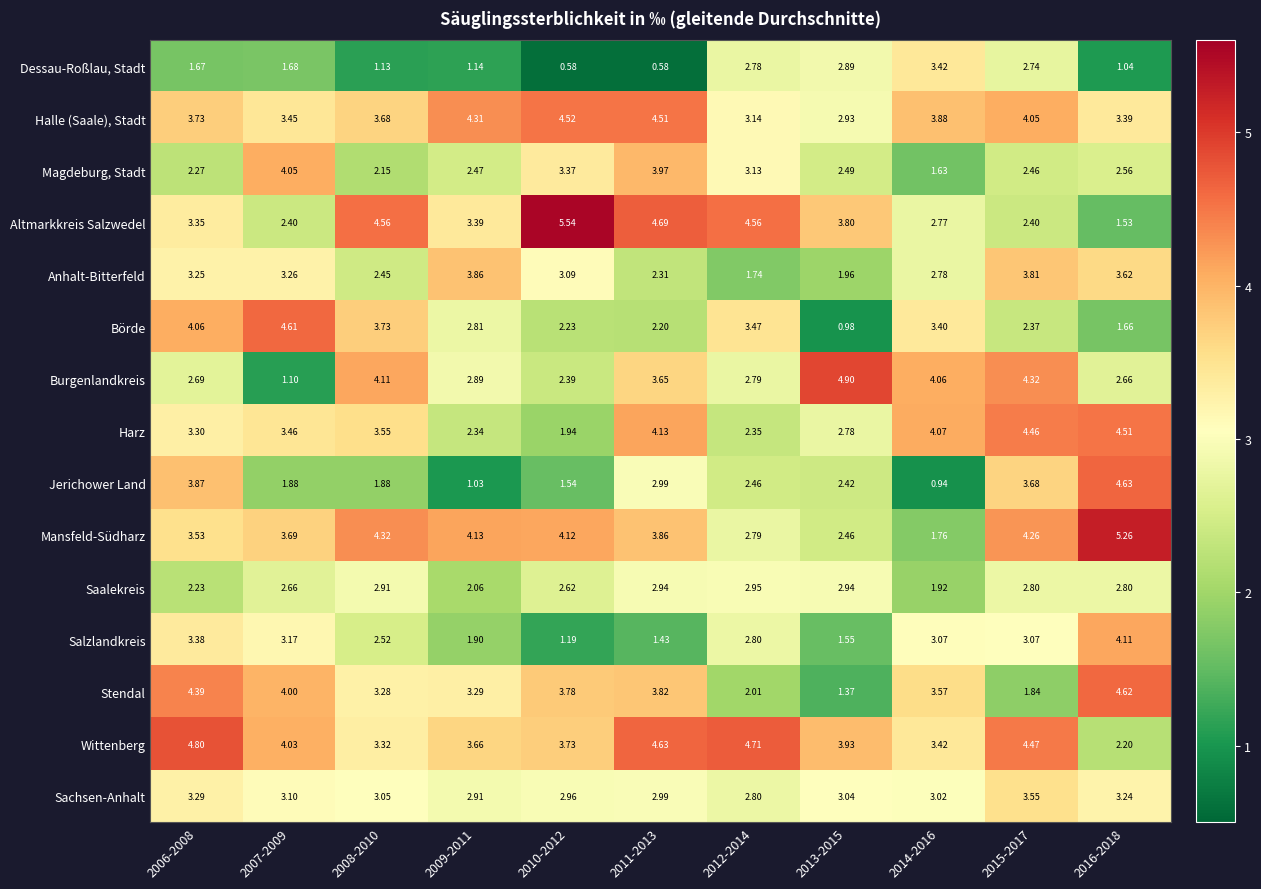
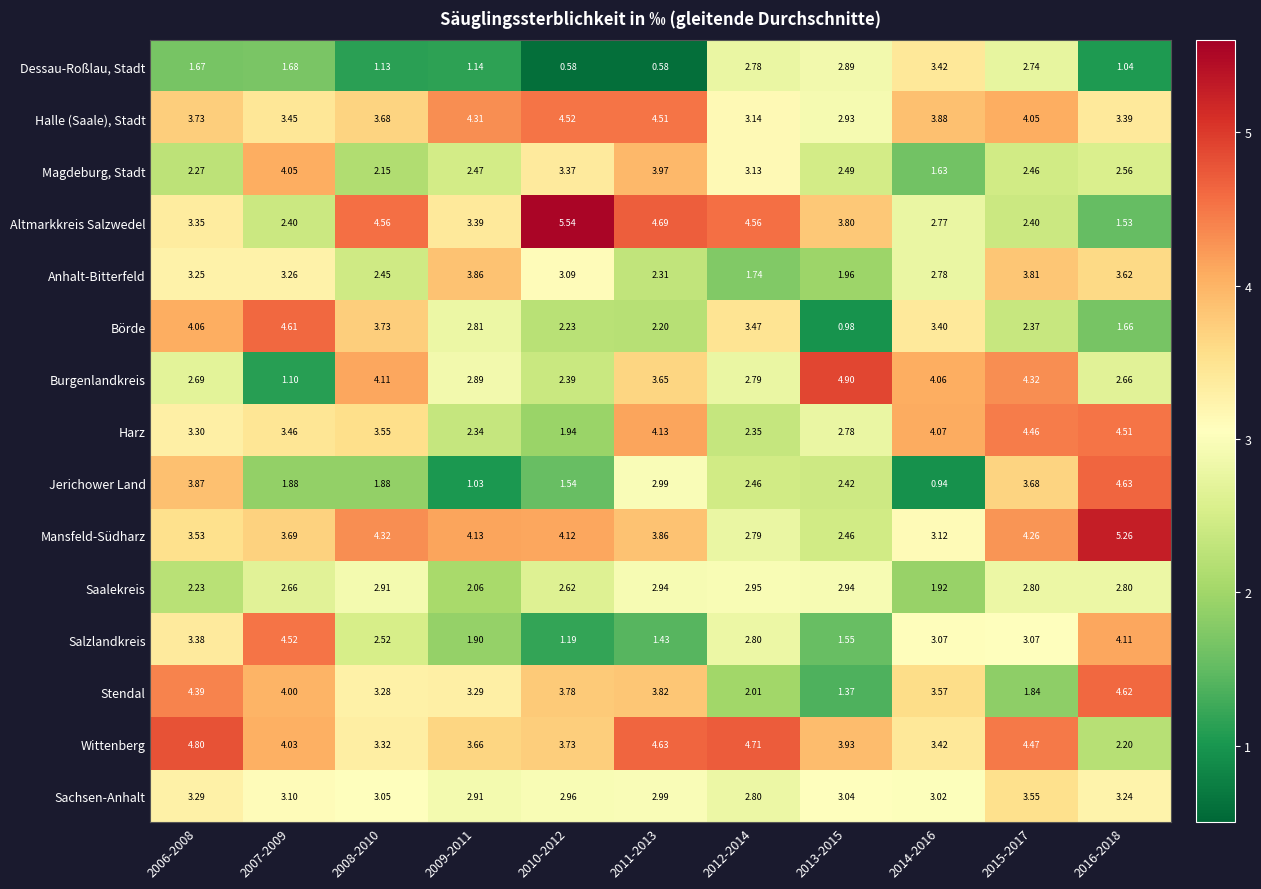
  {
    "Dessau-Roßlau, Stadt": {
      "2006-2008": 1.67,
      "2007-2009": 1.68,
      "2008-2010": 1.13,
      "2009-2011": 1.14,
      "2010-2012": 0.58,
      "2011-2013": 0.58,
      "2012-2014": 2.78,
      "2013-2015": 2.89,
      "2014-2016": 3.42,
      "2015-2017": 2.74,
      "2016-2018": 1.04
    },
    "Halle (Saale), Stadt": {
      "2006-2008": 3.73,
      "2007-2009": 3.45,
      "2008-2010": 3.68,
      "2009-2011": 4.31,
      "2010-2012": 4.52,
      "2011-2013": 4.51,
      "2012-2014": 3.14,
      "2013-2015": 2.93,
      "2014-2016": 3.88,
      "2015-2017": 4.05,
      "2016-2018": 3.39
    },
    "Magdeburg, Stadt": {
      "2006-2008": 2.27,
      "2007-2009": 4.05,
      "2008-2010": 2.15,
      "2009-2011": 2.47,
      "2010-2012": 3.37,
      "2011-2013": 3.97,
      "2012-2014": 3.13,
      "2013-2015": 2.49,
      "2014-2016": 1.63,
      "2015-2017": 2.46,
      "2016-2018": 2.56
    },
    "Altmarkkreis Salzwedel": {
      "2006-2008": 3.35,
      "2007-2009": 2.40,
      "2008-2010": 4.56,
      "2009-2011": 3.39,
      "2010-2012": 5.54,
      "2011-2013": 4.69,
      "2012-2014": 4.56,
      "2013-2015": 3.80,
      "2014-2016": 2.77,
      "2015-2017": 2.40,
      "2016-2018": 1.53
    },
    "Anhalt-Bitterfeld": {
      "2006-2008": 3.25,
      "2007-2009": 3.26,
      "2008-2010": 2.45,
      "2009-2011": 3.86,
      "2010-2012": 3.09,
      "2011-2013": 2.31,
      "2012-2014": 1.74,
      "2013-2015": 1.96,
      "2014-2016": 2.78,
      "2015-2017": 3.81,
      "2016-2018": 3.62
    },
    "Börde": {
      "2006-2008": 4.06,
      "2007-2009": 4.61,
      "2008-2010": 3.73,
      "2009-2011": 2.81,
      "2010-2012": 2.23,
      "2011-2013": 2.20,
      "2012-2014": 3.47,
      "2013-2015": 0.98,
      "2014-2016": 3.40,
      "2015-2017": 2.37,
      "2016-2018": 1.66
    },
    "Burgenlandkreis": {
      "2006-2008": 2.69,
      "2007-2009": 1.10,
      "2008-2010": 4.11,
      "2009-2011": 2.89,
      "2010-2012": 2.39,
      "2011-2013": 3.65,
      "2012-2014": 2.79,
      "2013-2015": 4.90,
      "2014-2016": 4.06,
      "2015-2017": 4.32,
      "2016-2018": 2.66
    },
    "Harz": {
      "2006-2008": 3.30,
      "2007-2009": 3.46,
      "2008-2010": 3.55,
      "2009-2011": 2.34,
      "2010-2012": 1.94,
      "2011-2013": 4.13,
      "2012-2014": 2.35,
      "2013-2015": 2.78,
      "2014-2016": 4.07,
      "2015-2017": 4.46,
      "2016-2018": 4.51
    },
    "Jerichower Land": {
      "2006-2008": 3.87,
      "2007-2009": 1.88,
      "2008-2010": 1.88,
      "2009-2011": 1.03,
      "2010-2012": 1.54,
      "2011-2013": 2.99,
      "2012-2014": 2.46,
      "2013-2015": 2.42,
      "2014-2016": 0.94,
      "2015-2017": 3.68,
      "2016-2018": 4.63
    },
    "Mansfeld-Südharz": {
      "2006-2008": 3.53,
      "2007-2009": 3.69,
      "2008-2010": 4.32,
      "2009-2011": 4.13,
      "2010-2012": 4.12,
      "2011-2013": 3.86,
      "2012-2014": 2.79,
      "2013-2015": 2.46,
-     "2014-2016": 1.76,
+     "2014-2016": 3.12,
      "2015-2017": 4.26,
      "2016-2018": 5.26
    },
    "Saalekreis": {
      "2006-2008": 2.23,
      "2007-2009": 2.66,
      "2008-2010": 2.91,
      "2009-2011": 2.06,
      "2010-2012": 2.62,
      "2011-2013": 2.94,
      "2012-2014": 2.95,
      "2013-2015": 2.94,
      "2014-2016": 1.92,
      "2015-2017": 2.80,
      "2016-2018": 2.80
    },
    "Salzlandkreis": {
      "2006-2008": 3.38,
-     "2007-2009": 3.17,
+     "2007-2009": 4.52,
      "2008-2010": 2.52,
      "2009-2011": 1.90,
      "2010-2012": 1.19,
      "2011-2013": 1.43,
      "2012-2014": 2.80,
      "2013-2015": 1.55,
      "2014-2016": 3.07,
      "2015-2017": 3.07,
      "2016-2018": 4.11
    },
    "Stendal": {
      "2006-2008": 4.39,
      "2007-2009": 4.00,
      "2008-2010": 3.28,
      "2009-2011": 3.29,
      "2010-2012": 3.78,
      "2011-2013": 3.82,
      "2012-2014": 2.01,
      "2013-2015": 1.37,
      "2014-2016": 3.57,
      "2015-2017": 1.84,
      "2016-2018": 4.62
    },
    "Wittenberg": {
      "2006-2008": 4.80,
      "2007-2009": 4.03,
      "2008-2010": 3.32,
      "2009-2011": 3.66,
      "2010-2012": 3.73,
      "2011-2013": 4.63,
      "2012-2014": 4.71,
      "2013-2015": 3.93,
      "2014-2016": 3.42,
      "2015-2017": 4.47,
      "2016-2018": 2.20
    },
    "Sachsen-Anhalt": {
      "2006-2008": 3.29,
      "2007-2009": 3.10,
      "2008-2010": 3.05,
      "2009-2011": 2.91,
      "2010-2012": 2.96,
      "2011-2013": 2.99,
      "2012-2014": 2.80,
      "2013-2015": 3.04,
      "2014-2016": 3.02,
      "2015-2017": 3.55,
      "2016-2018": 3.24
    }
  }
